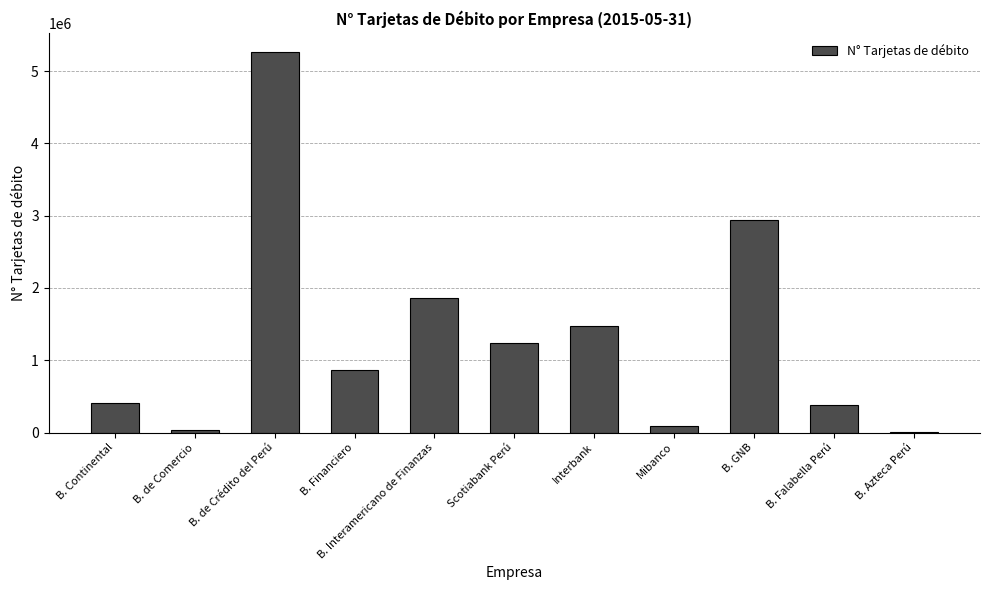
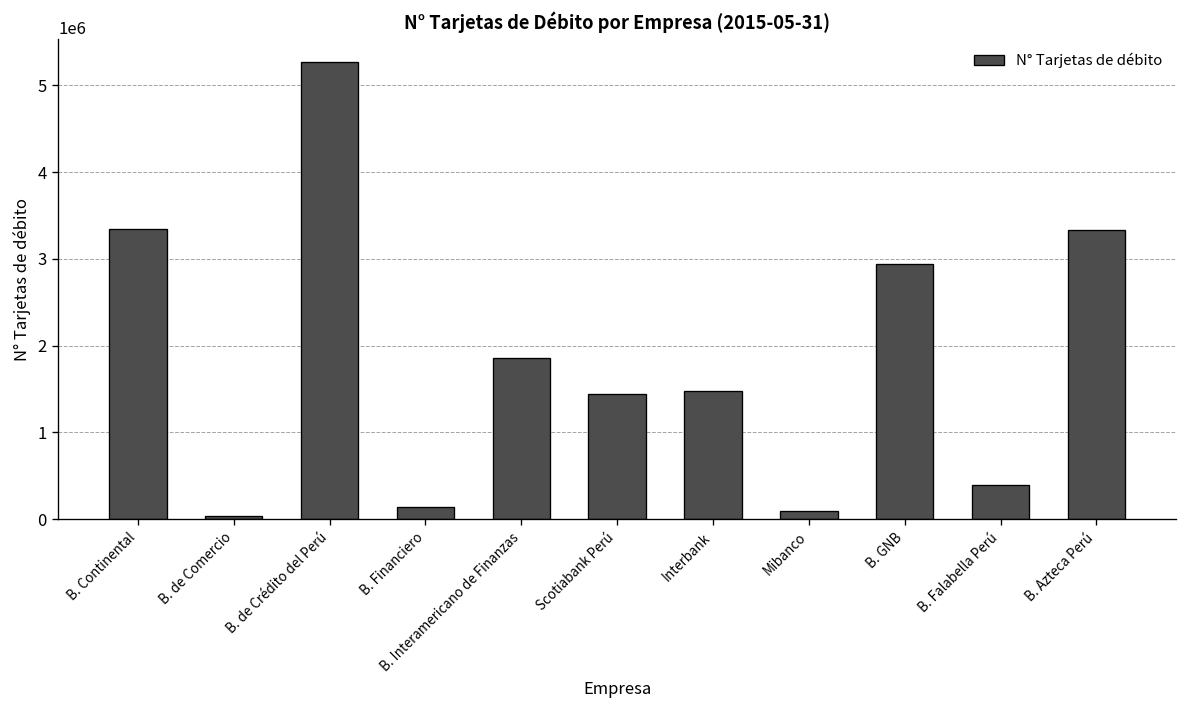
  {
-   "B. Continental": 400000,
+   "B. Continental": 3300000,
    "B. de Crédito del Perú": 5300000,
-   "B. Financiero": 900000,
+   "B. Financiero": 100000,
    "B. Interamericano de Finanzas": 1900000,
-   "Scotiabank Perú": 1200000,
+   "Scotiabank Perú": 1400000,
    "Interbank": 1500000,
    "Mibanco": 100000,
    "B. GNB": 2900000,
    "B. Falabella Perú": 400000,
-   "B. Azteca Perú": 0
+   "B. Azteca Perú": 3300000
  }
